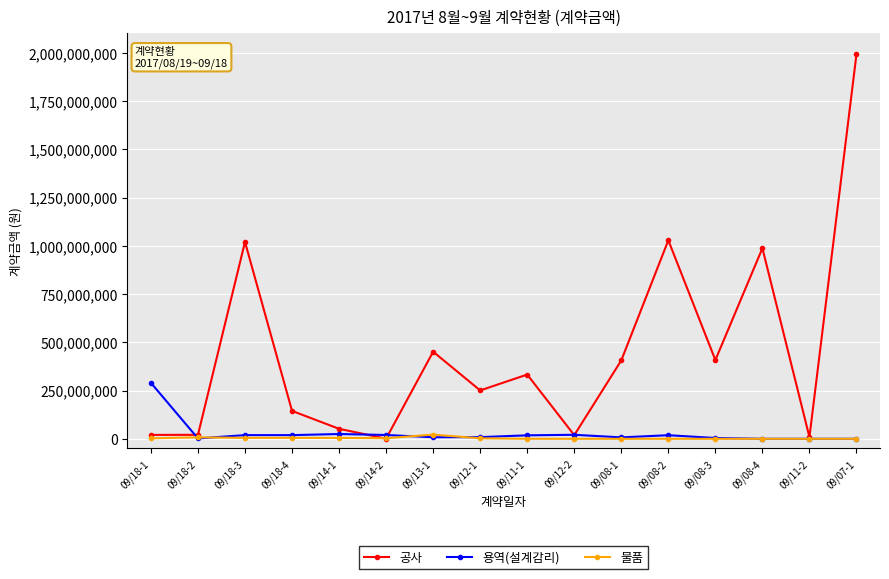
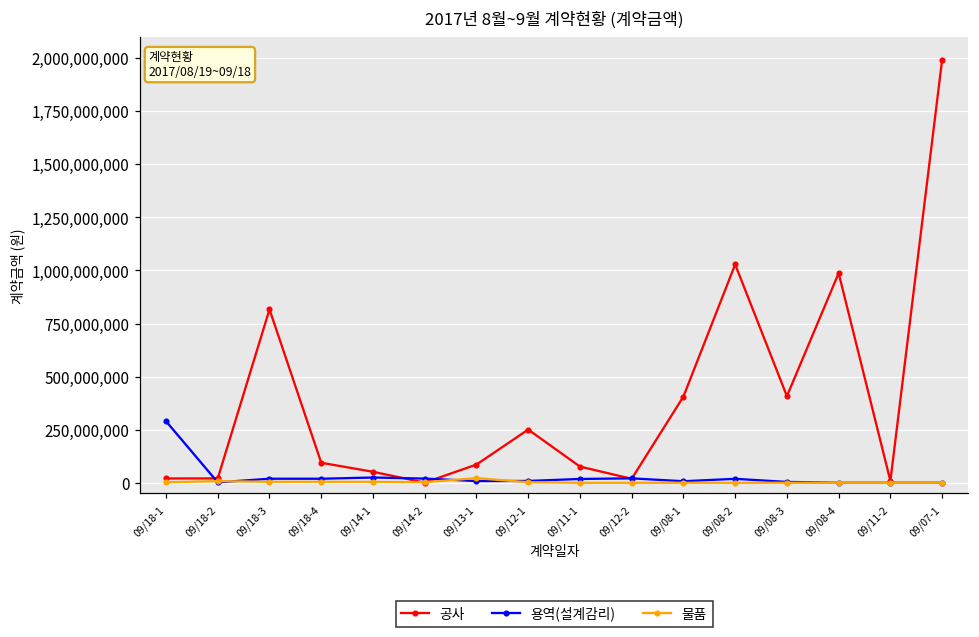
  {
    "공사": {
      "09/18-1": "20,000,000",
-     "09/18-3": "1,020,000,000",
-     "09/18-4": "140,000,000",
+     "09/18-3": "820,000,000",
+     "09/18-4": "90,000,000",
      "09/14-1": "50,000,000",
-     "09/13-1": "450,000,000",
+     "09/13-1": "90,000,000",
      "09/12-1": "250,000,000",
-     "09/11-1": "330,000,000",
+     "09/11-1": "80,000,000",
      "09/08-1": "410,000,000",
      "09/08-2": "1,030,000,000",
      "09/08-3": "410,000,000",
      "09/08-4": "990,000,000",
      "09/07-1": "1,990,000,000"
    },
    "용역(설계감리)": {
      "09/18-1": "290,000,000",
      "09/18-3": "20,000,000",
      "09/18-4": "20,000,000",
      "09/14-1": "20,000,000",
      "09/14-2": "20,000,000",
      "09/13-1": "10,000,000",
      "09/11-1": "20,000,000",
      "09/08-2": "20,000,000"
    },
    "물품": {
      "09/18-1": "0",
      "09/18-3": "0",
      "09/18-4": "0",
      "09/14-1": "0",
      "09/13-1": "20,000,000",
      "09/11-1": "0",
      "09/12-2": "0",
      "09/08-2": "0"
    }
  }
